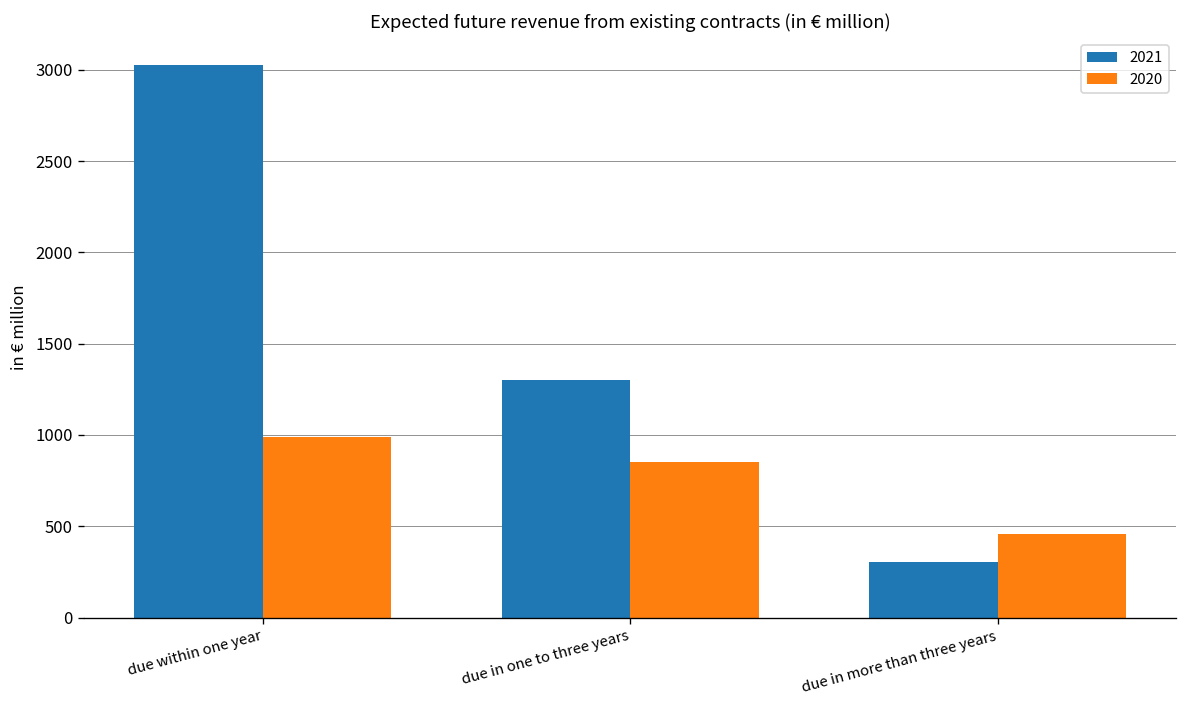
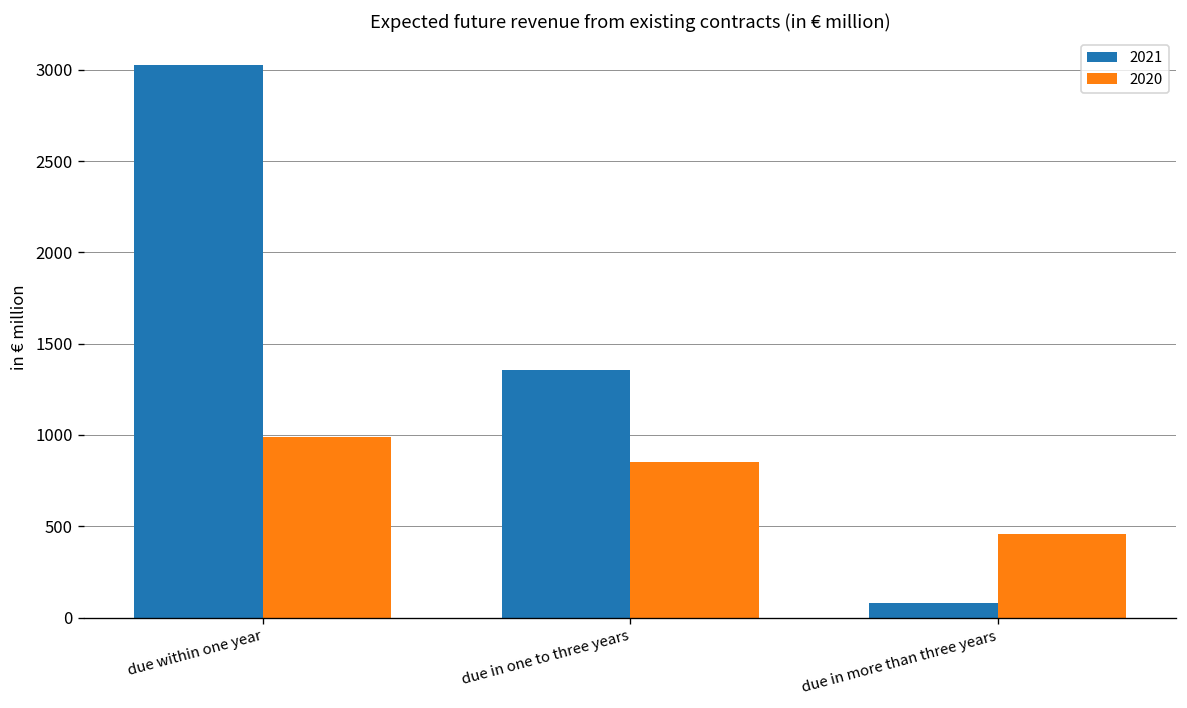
  {
    "2021": {
      "due within one year": 3020,
-     "due in one to three years": 1300,
-     "due in more than three years": 300
+     "due in one to three years": 1360,
+     "due in more than three years": 80
    },
    "2020": {
      "due within one year": 990,
      "due in one to three years": 850,
      "due in more than three years": 460
    }
  }
